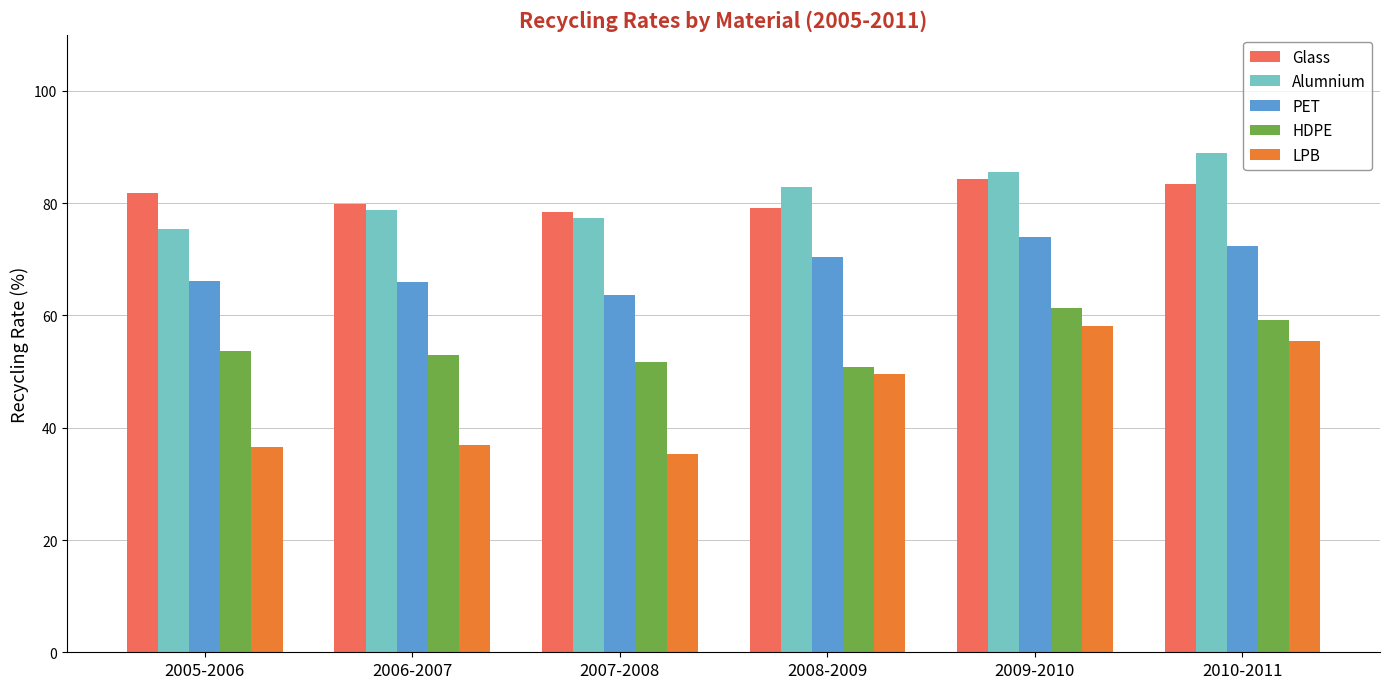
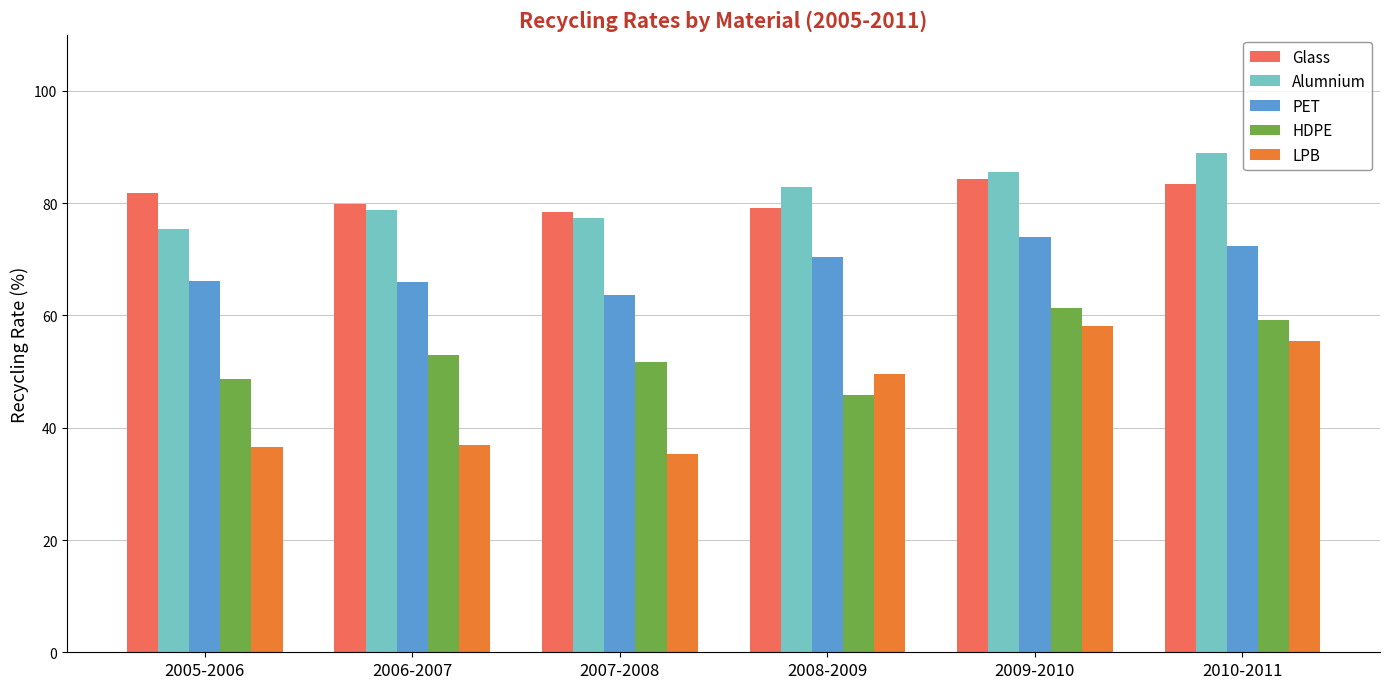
  {
    "HDPE": {
-     "2005-2006": 54,
+     "2005-2006": 49,
      "2006-2007": 53,
      "2007-2008": 52,
-     "2008-2009": 51,
+     "2008-2009": 46,
      "2009-2010": 61,
      "2010-2011": 59
    }
  }
